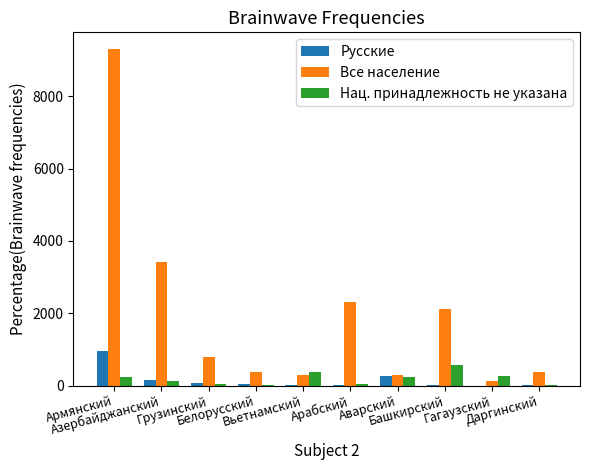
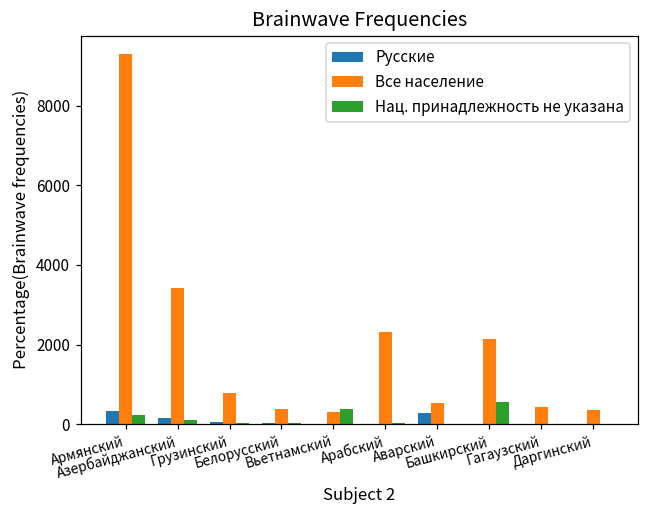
  {
    "Русские": {
-     "Армянский": 1000,
+     "Армянский": 300,
      "Азербайджанский": 100,
      "Аварский": 300,
      "Гагаузский": 0
    },
    "Все население": {
      "Армянский": 9300,
      "Азербайджанский": 3400,
      "Грузинский": 800,
      "Белорусский": 400,
      "Вьетнамский": 300,
      "Арабский": 2300,
-     "Аварский": 300,
+     "Аварский": 500,
      "Башкирский": 2100,
-     "Гагаузский": 100,
+     "Гагаузский": 400,
      "Даргинский": 400
    },
    "Нац. принадлежность не указана": {
      "Армянский": 200,
      "Азербайджанский": 100,
      "Вьетнамский": 400,
-     "Аварский": 200,
+     "Аварский": 0,
      "Башкирский": 600,
-     "Гагаузский": 300
+     "Гагаузский": 0
    }
  }
